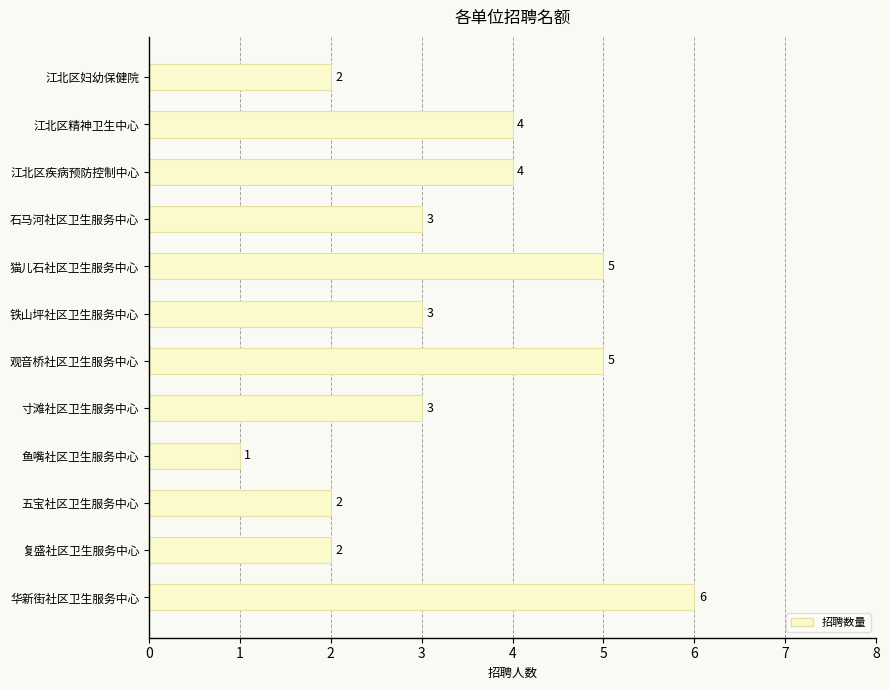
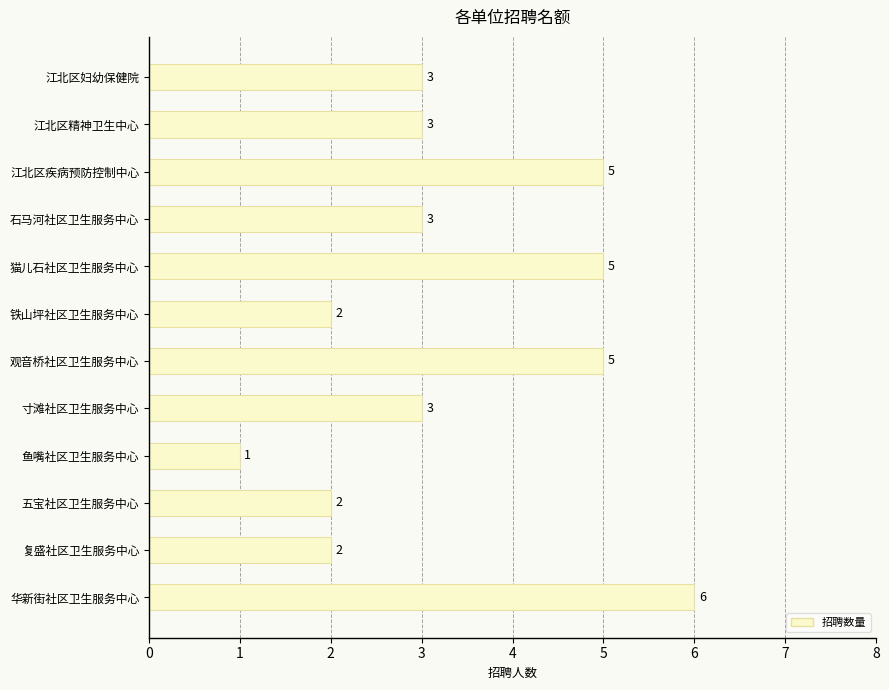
  {
-   "江北区妇幼保健院": 2,
-   "江北区精神卫生中心": 4,
-   "江北区疾病预防控制中心": 4,
+   "江北区妇幼保健院": 3,
+   "江北区精神卫生中心": 3,
+   "江北区疾病预防控制中心": 5,
    "石马河社区卫生服务中心": 3,
    "猫儿石社区卫生服务中心": 5,
-   "铁山坪社区卫生服务中心": 3,
+   "铁山坪社区卫生服务中心": 2,
    "观音桥社区卫生服务中心": 5,
    "寸滩社区卫生服务中心": 3,
    "鱼嘴社区卫生服务中心": 1,
    "五宝社区卫生服务中心": 2,
    "复盛社区卫生服务中心": 2,
    "华新街社区卫生服务中心": 6
  }
